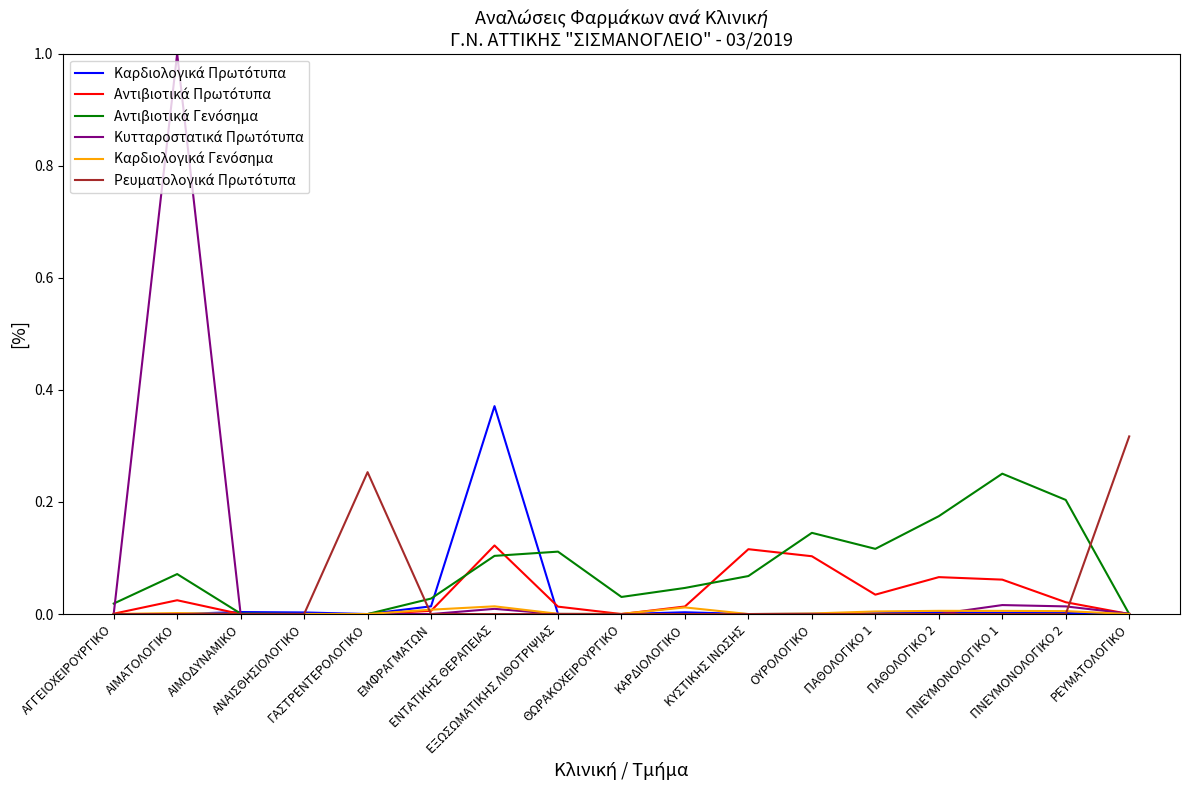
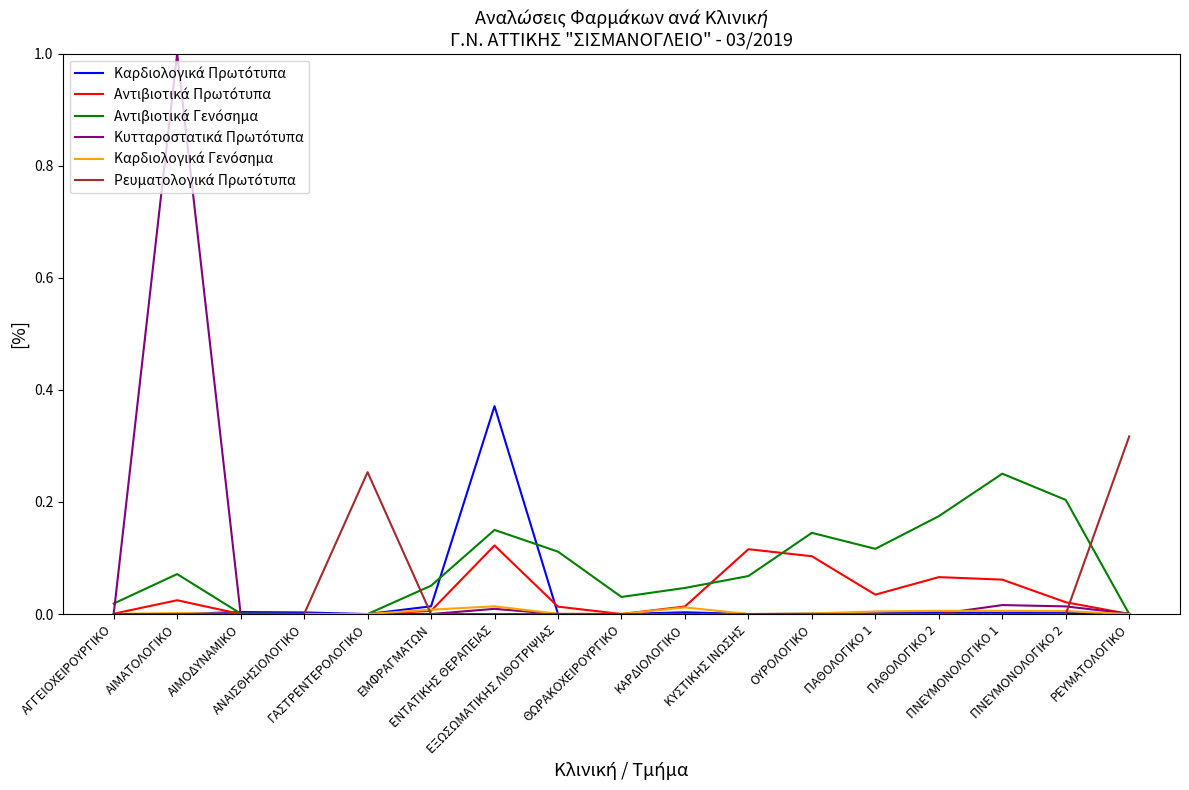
  {
    "Καρδιολογικά Πρωτότυπα": {
      "ΕΜΦΡΑΓΜΑΤΩΝ": 0.01,
      "ΕΝΤΑΤΙΚΗΣ ΘΕΡΑΠΕΙΑΣ": 0.37
    },
    "Αντιβιοτικά Πρωτότυπα": {
      "ΑΙΜΑΤΟΛΟΓΙΚΟ": 0.02,
      "ΕΝΤΑΤΙΚΗΣ ΘΕΡΑΠΕΙΑΣ": 0.12,
      "ΕΞΩΣΩΜΑΤΙΚΗΣ ΛΙΘΟΤΡΙΨΙΑΣ": 0.01,
      "ΚΥΣΤΙΚΗΣ ΙΝΩΣΗΣ": 0.12,
      "ΟΥΡΟΛΟΓΙΚΟ": 0.10,
      "ΠΑΘΟΛΟΓΙΚΟ 1": 0.03,
      "ΠΑΘΟΛΟΓΙΚΟ 2": 0.07,
      "ΠΝΕΥΜΟΝΟΛΟΓΙΚΟ 1": 0.06,
      "ΠΝΕΥΜΟΝΟΛΟΓΙΚΟ 2": 0.02
    },
    "Αντιβιοτικά Γενόσημα": {
      "ΑΓΓΕΙΟΧΕΙΡΟΥΡΓΙΚΟ": 0.02,
      "ΑΙΜΑΤΟΛΟΓΙΚΟ": 0.07,
-     "ΕΜΦΡΑΓΜΑΤΩΝ": 0.03,
-     "ΕΝΤΑΤΙΚΗΣ ΘΕΡΑΠΕΙΑΣ": 0.10,
+     "ΕΜΦΡΑΓΜΑΤΩΝ": 0.05,
+     "ΕΝΤΑΤΙΚΗΣ ΘΕΡΑΠΕΙΑΣ": 0.15,
      "ΕΞΩΣΩΜΑΤΙΚΗΣ ΛΙΘΟΤΡΙΨΙΑΣ": 0.11,
      "ΘΩΡΑΚΟΧΕΙΡΟΥΡΓΙΚΟ": 0.03,
      "ΚΑΡΔΙΟΛΟΓΙΚΟ": 0.05,
      "ΚΥΣΤΙΚΗΣ ΙΝΩΣΗΣ": 0.07,
      "ΟΥΡΟΛΟΓΙΚΟ": 0.14,
      "ΠΑΘΟΛΟΓΙΚΟ 1": 0.12,
      "ΠΑΘΟΛΟΓΙΚΟ 2": 0.17,
      "ΠΝΕΥΜΟΝΟΛΟΓΙΚΟ 1": 0.25,
      "ΠΝΕΥΜΟΝΟΛΟΓΙΚΟ 2": 0.20
    },
    "Κυτταροστατικά Πρωτότυπα": {
      "ΑΙΜΑΤΟΛΟΓΙΚΟ": 1.00,
      "ΠΝΕΥΜΟΝΟΛΟΓΙΚΟ 1": 0.02,
      "ΠΝΕΥΜΟΝΟΛΟΓΙΚΟ 2": 0.01
    },
    "Ρευματολογικά Πρωτότυπα": {
      "ΓΑΣΤΡΕΝΤΕΡΟΛΟΓΙΚΟ": 0.25,
      "ΕΝΤΑΤΙΚΗΣ ΘΕΡΑΠΕΙΑΣ": 0.00,
      "ΡΕΥΜΑΤΟΛΟΓΙΚΟ": 0.32
    }
  }
